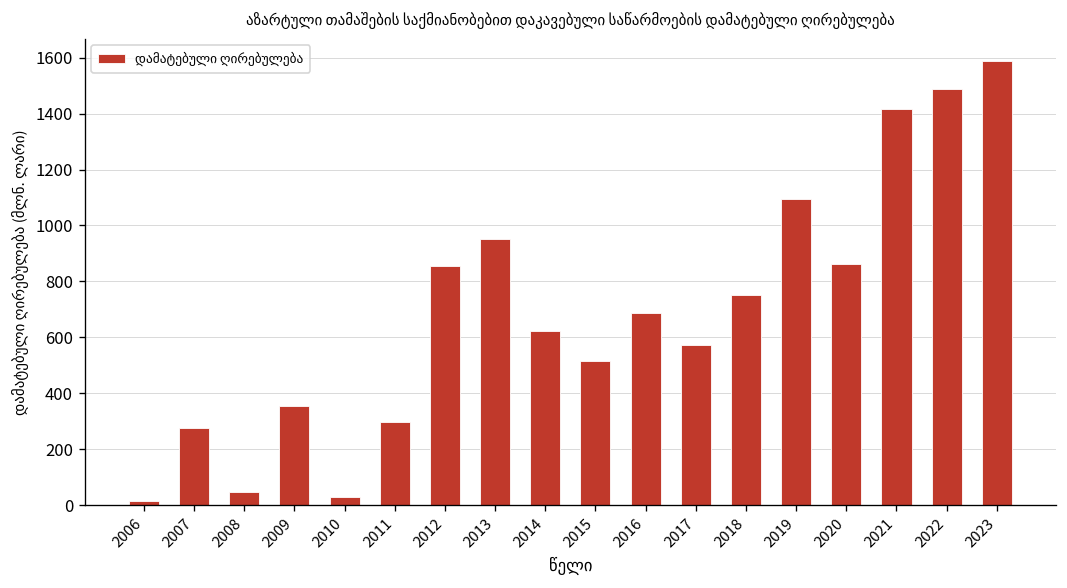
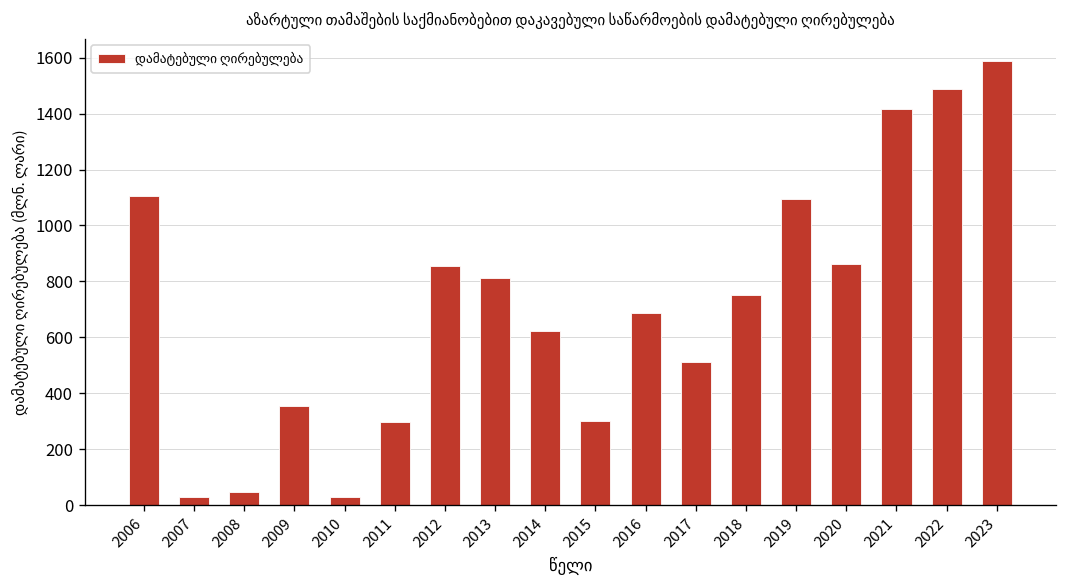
  {
-   "2006": 20,
-   "2007": 280,
+   "2006": 1100,
+   "2007": 30,
    "2008": 50,
    "2009": 360,
    "2010": 30,
    "2011": 300,
    "2012": 850,
-   "2013": 950,
+   "2013": 810,
    "2014": 620,
-   "2015": 510,
+   "2015": 300,
    "2016": 690,
-   "2017": 570,
+   "2017": 510,
    "2018": 750,
    "2019": 1090,
    "2020": 860,
    "2021": 1420,
    "2022": 1490,
    "2023": 1590
  }
